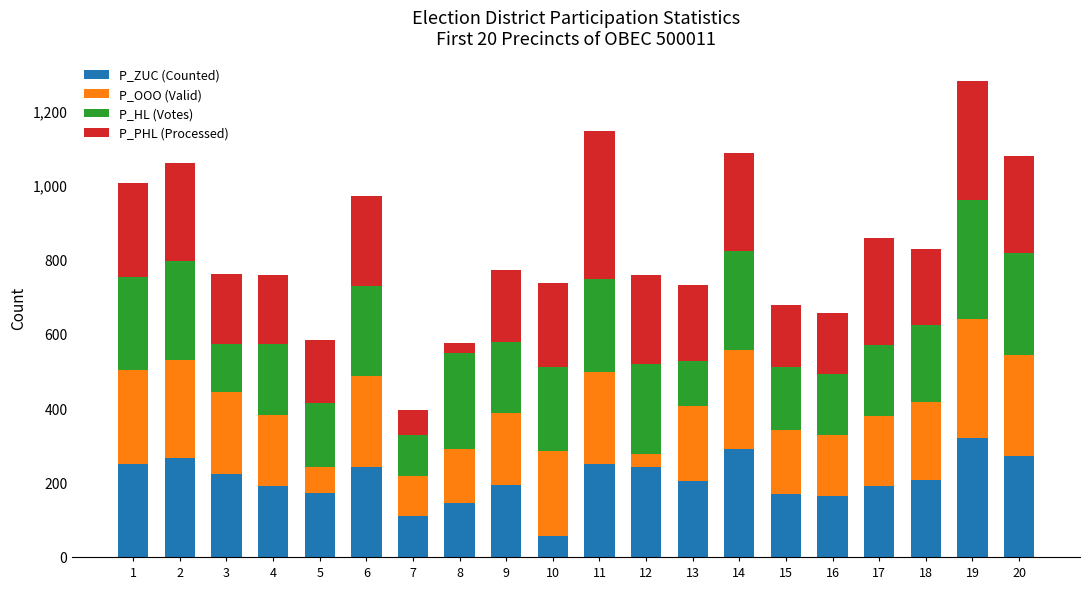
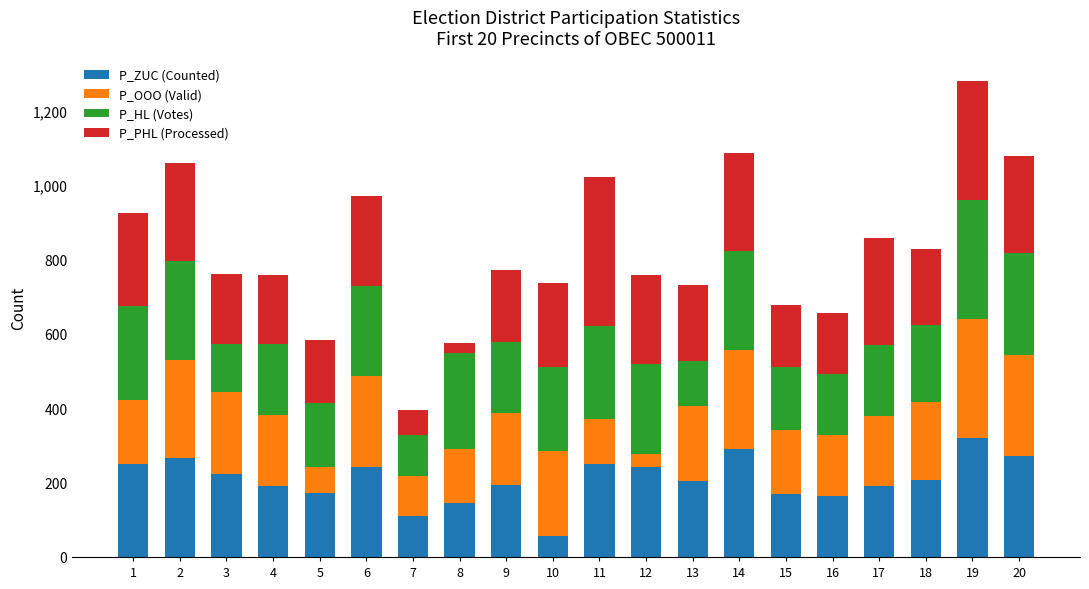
  {
    "P_ZUC (Counted)": {
      "1": 250,
      "2": 270,
      "3": 220,
      "4": 190,
      "5": 170,
      "6": 240,
      "7": 110,
      "8": 150,
      "9": 190,
      "10": 60,
      "11": 250,
      "12": 240,
      "13": 200,
      "14": 290,
      "15": 170,
      "16": 160,
      "17": 190,
      "18": 210,
      "19": 320,
      "20": 270
    },
    "P_OOO (Valid)": {
-     "1": 250,
+     "1": 170,
      "2": 270,
      "3": 220,
      "4": 190,
      "5": 70,
      "6": 240,
      "7": 110,
      "8": 150,
      "9": 190,
      "10": 230,
-     "11": 250,
+     "11": 120,
      "12": 40,
      "13": 200,
      "14": 270,
      "15": 170,
      "16": 160,
      "17": 190,
      "18": 210,
      "19": 320,
      "20": 270
    },
    "P_HL (Votes)": {
      "1": 250,
      "2": 270,
      "3": 130,
      "4": 190,
      "5": 170,
      "6": 240,
      "7": 110,
      "8": 260,
      "9": 190,
      "10": 230,
      "11": 250,
      "12": 240,
      "13": 120,
      "14": 270,
      "15": 170,
      "16": 160,
      "17": 190,
      "18": 210,
      "19": 320,
      "20": 270
    },
    "P_PHL (Processed)": {
      "1": 250,
      "2": 260,
      "3": 190,
      "4": 180,
      "5": 170,
      "6": 240,
      "7": 70,
      "8": 30,
      "9": 190,
      "10": 230,
      "11": 400,
      "12": 240,
      "13": 200,
      "14": 270,
      "15": 170,
      "16": 160,
      "17": 290,
      "18": 200,
      "19": 320,
      "20": 260
    }
  }
